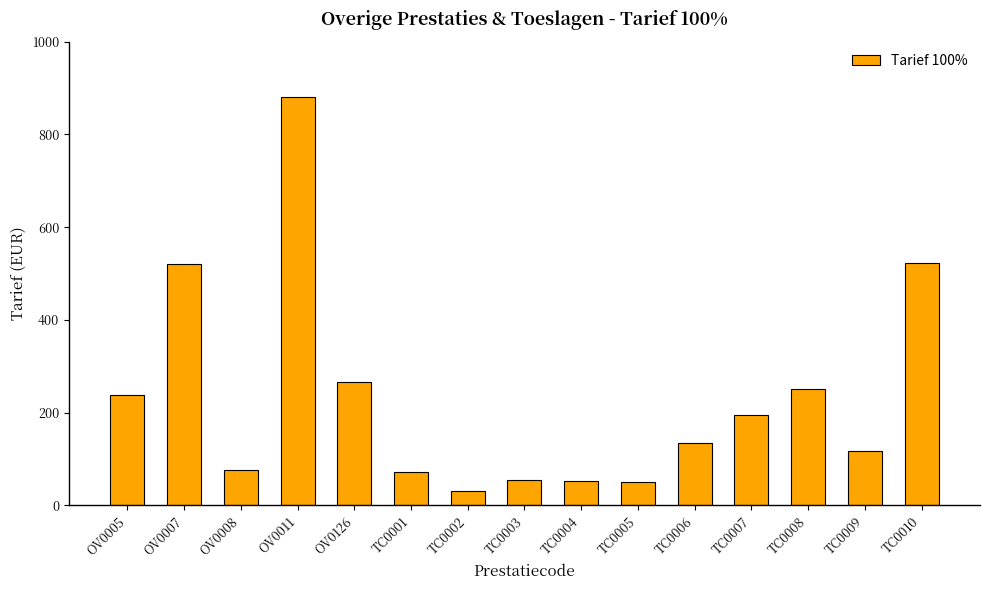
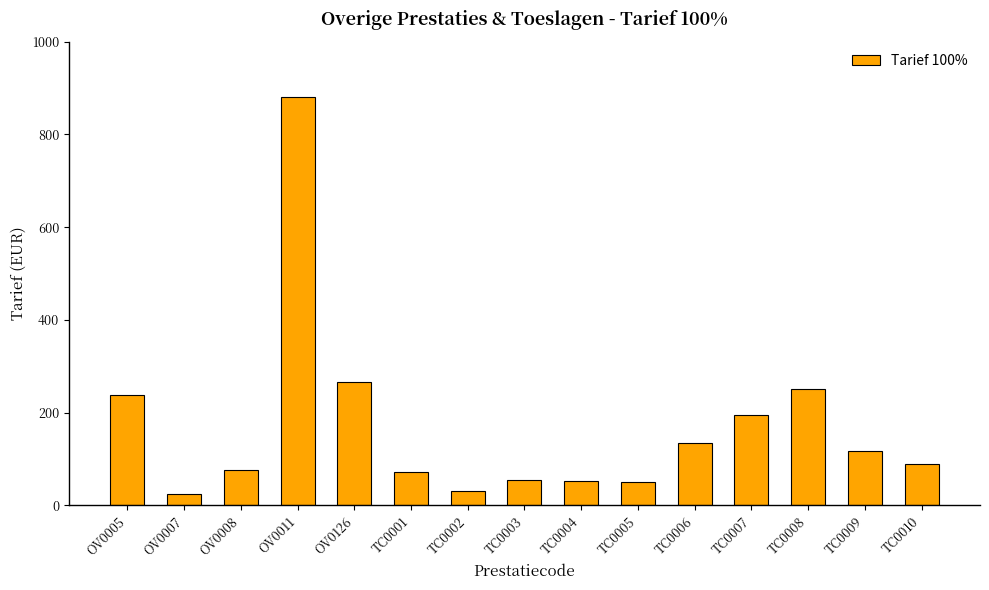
  {
    "OV0005": 240,
-   "OV0007": 520,
+   "OV0007": 30,
    "OV0008": 80,
    "OV0011": 880,
    "OV0126": 270,
    "TC0001": 70,
    "TC0002": 30,
    "TC0003": 60,
    "TC0004": 50,
    "TC0005": 50,
    "TC0006": 130,
    "TC0007": 200,
    "TC0008": 250,
    "TC0009": 120,
-   "TC0010": 520
+   "TC0010": 90
  }
